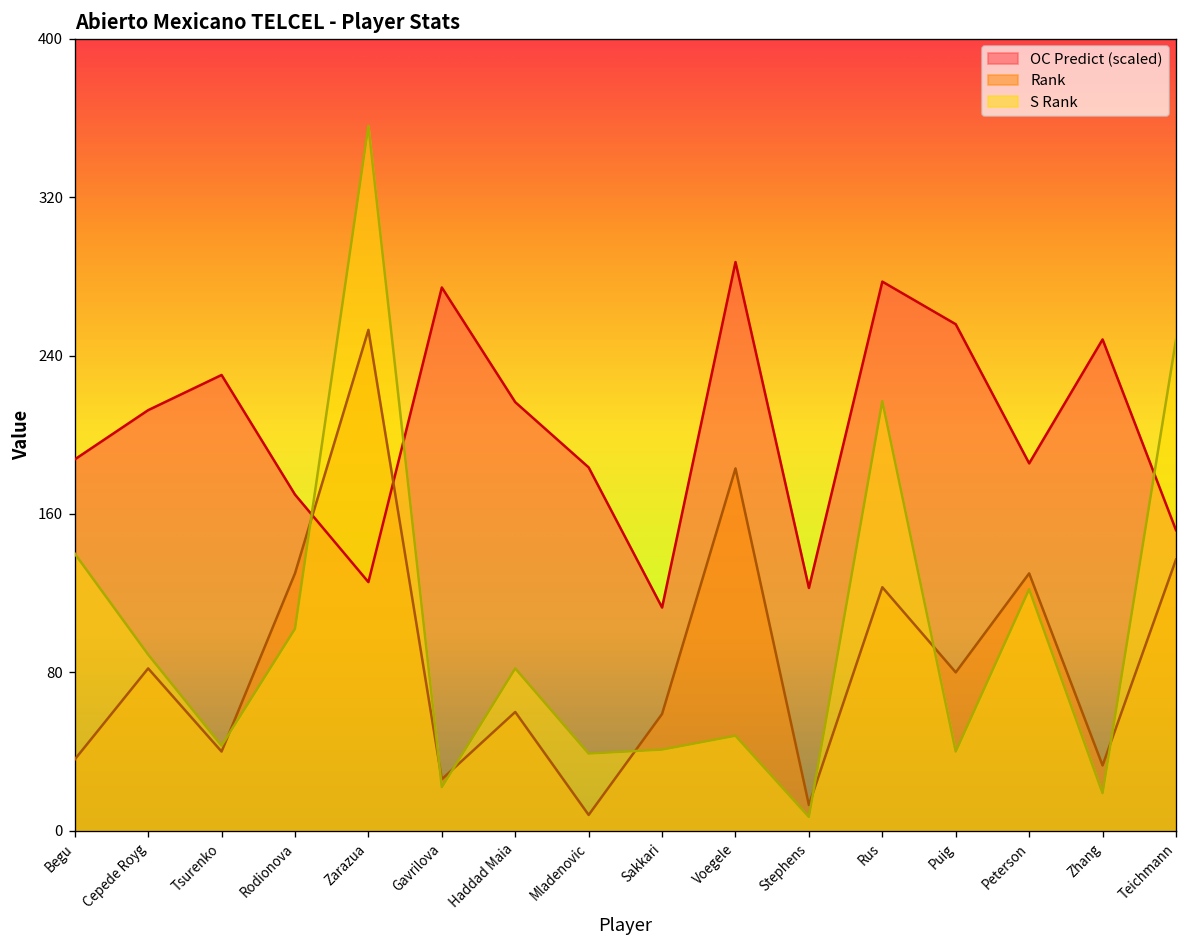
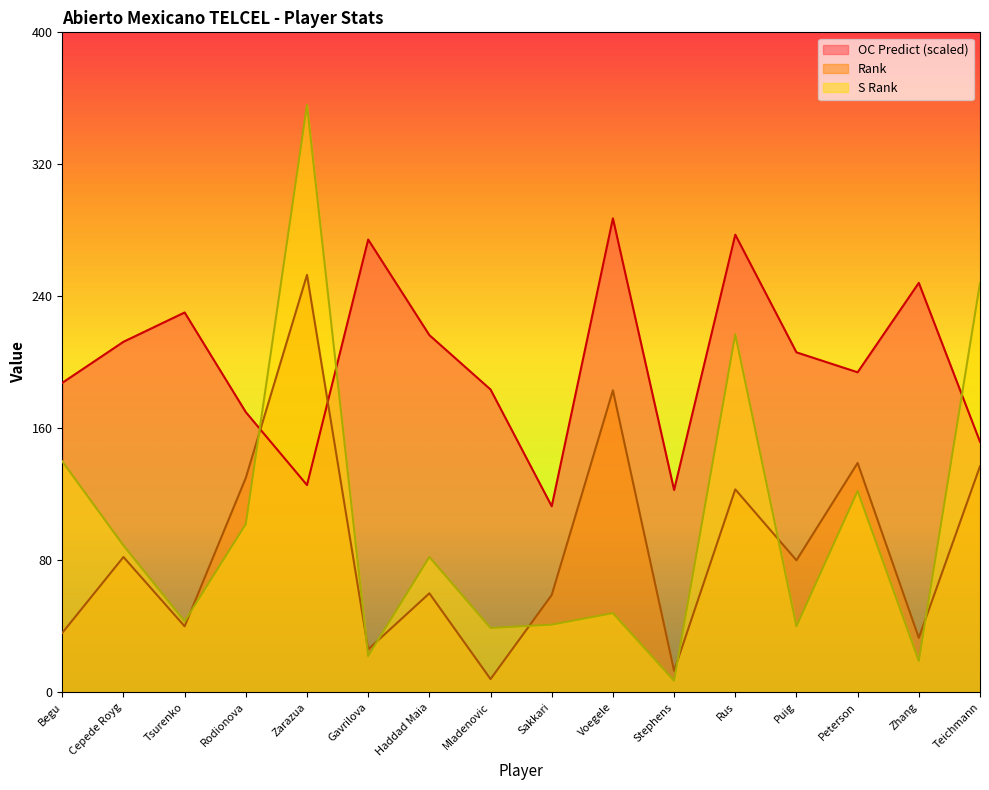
  {
    "OC Predict (scaled)": {
      "Begu": 188,
      "Cepede Royg": 212,
      "Tsurenko": 230,
      "Rodionova": 170,
      "Zarazua": 126,
      "Gavrilova": 274,
      "Haddad Maia": 216,
      "Mladenovic": 184,
      "Sakkari": 113,
      "Voegele": 287,
      "Stephens": 123,
      "Rus": 277,
-     "Puig": 256,
-     "Peterson": 186,
+     "Puig": 206,
+     "Peterson": 194,
      "Zhang": 248,
      "Teichmann": 152
    },
    "Rank": {
      "Begu": 36,
      "Cepede Royg": 82,
      "Tsurenko": 40,
      "Rodionova": 130,
      "Zarazua": 253,
      "Gavrilova": 26,
      "Haddad Maia": 60,
      "Mladenovic": 8,
      "Sakkari": 59,
      "Voegele": 183,
      "Stephens": 13,
      "Rus": 123,
      "Puig": 80,
-     "Peterson": 130,
+     "Peterson": 139,
      "Zhang": 33,
      "Teichmann": 137
    },
    "S Rank": {
      "Begu": 140,
      "Cepede Royg": 89,
      "Tsurenko": 43,
      "Rodionova": 102,
      "Zarazua": 356,
      "Gavrilova": 22,
      "Haddad Maia": 82,
      "Mladenovic": 39,
      "Sakkari": 41,
      "Voegele": 48,
      "Stephens": 7,
      "Rus": 217,
      "Puig": 40,
      "Peterson": 122,
      "Zhang": 19,
      "Teichmann": 248
    }
  }
